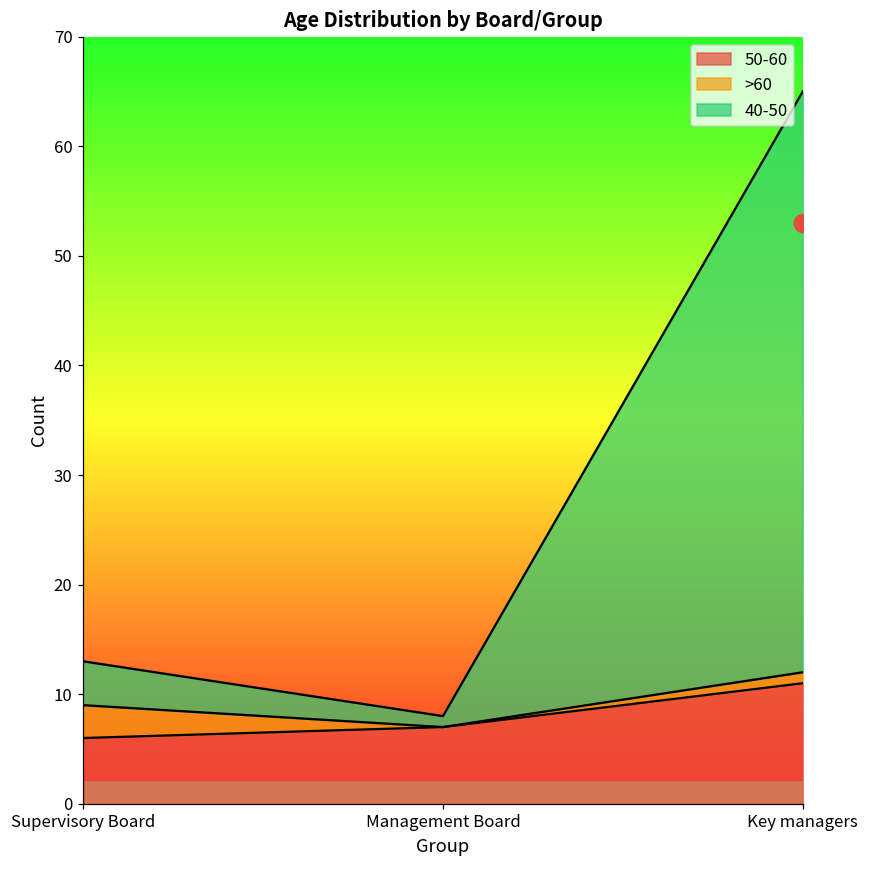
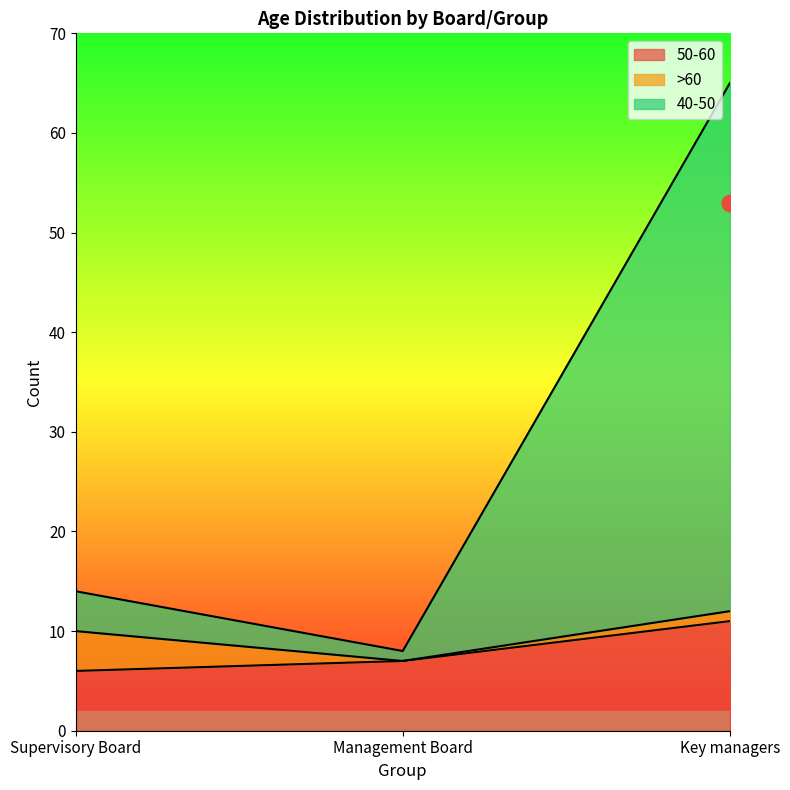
  {
    ">60": {
-     "Supervisory Board": 3,
+     "Supervisory Board": 4,
      "Key managers": 1
    },
    "40-50": {
      "Supervisory Board": 4,
      "Management Board": 1,
      "Key managers": 53
    }
  }
